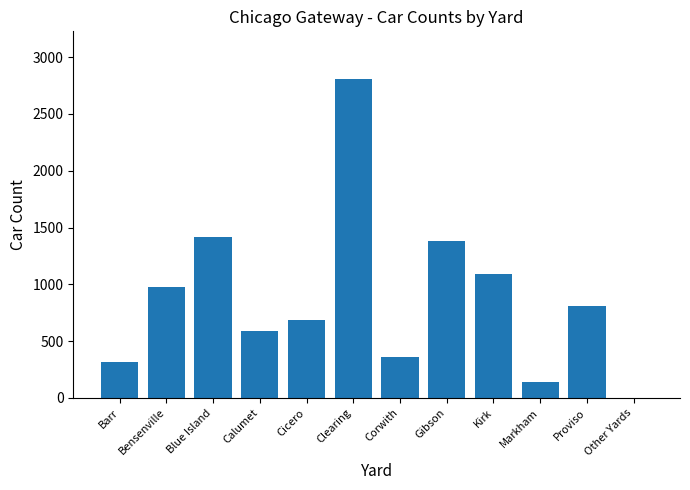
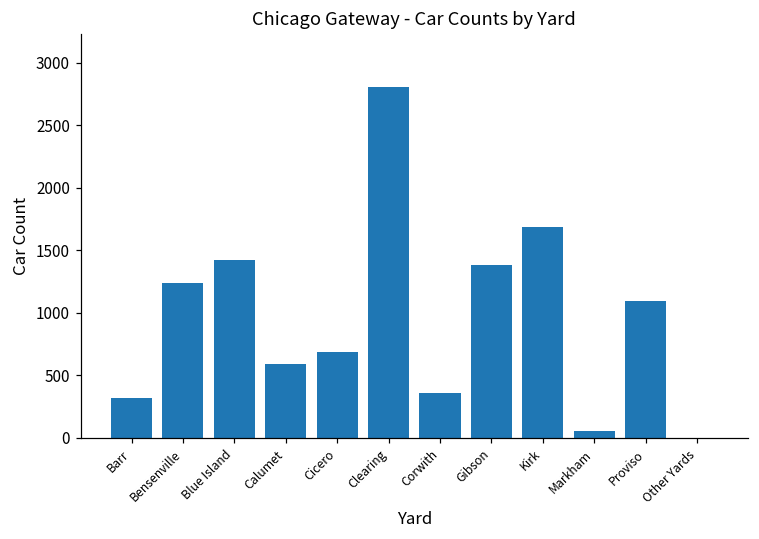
  {
    "Barr": 320,
-   "Bensenville": 980,
+   "Bensenville": 1240,
    "Blue Island": 1420,
    "Calumet": 590,
    "Cicero": 680,
    "Clearing": 2810,
    "Corwith": 360,
    "Gibson": 1380,
-   "Kirk": 1090,
-   "Markham": 140,
-   "Proviso": 810,
+   "Kirk": 1690,
+   "Markham": 50,
+   "Proviso": 1100,
    "Other Yards": 0
  }
